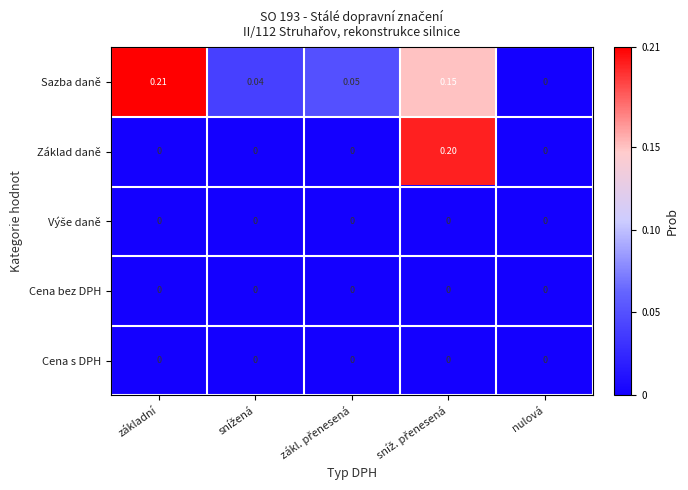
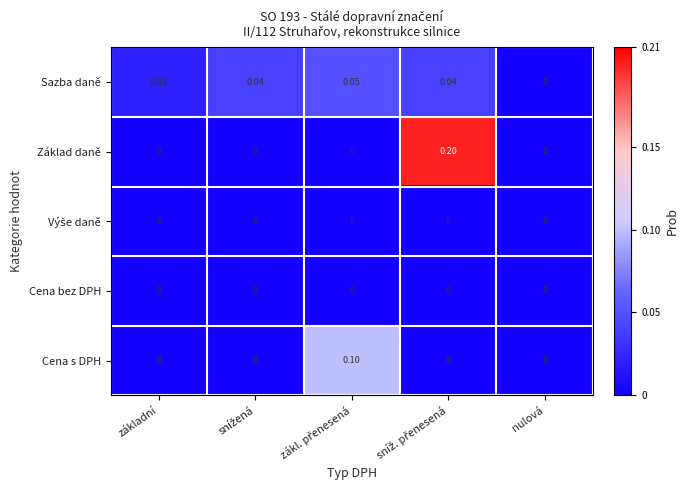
  {
    "Sazba daně": {
-     "základní": 0.21,
+     "základní": 0.02,
      "snížená": 0.04,
      "zákl. přenesená": 0.05,
-     "sníž. přenesená": 0.15,
+     "sníž. přenesená": 0.04,
      "nulová": 0
    },
    "Základ daně": {
      "základní": 0,
      "snížená": 0,
      "zákl. přenesená": 0,
      "sníž. přenesená": 0.20,
      "nulová": 0
    },
    "Výše daně": {
      "základní": 0,
      "snížená": 0,
      "zákl. přenesená": 0,
      "sníž. přenesená": 0,
      "nulová": 0
    },
    "Cena bez DPH": {
      "základní": 0,
      "snížená": 0,
      "zákl. přenesená": 0,
      "sníž. přenesená": 0,
      "nulová": 0
    },
    "Cena s DPH": {
      "základní": 0,
      "snížená": 0,
-     "zákl. přenesená": 0,
+     "zákl. přenesená": 0.10,
      "sníž. přenesená": 0,
      "nulová": 0
    }
  }
